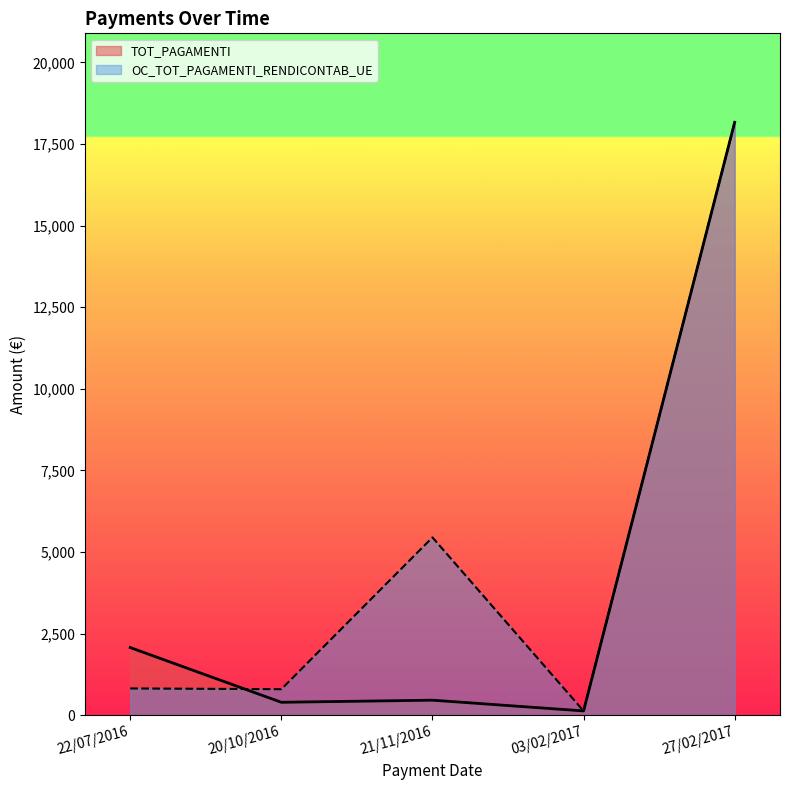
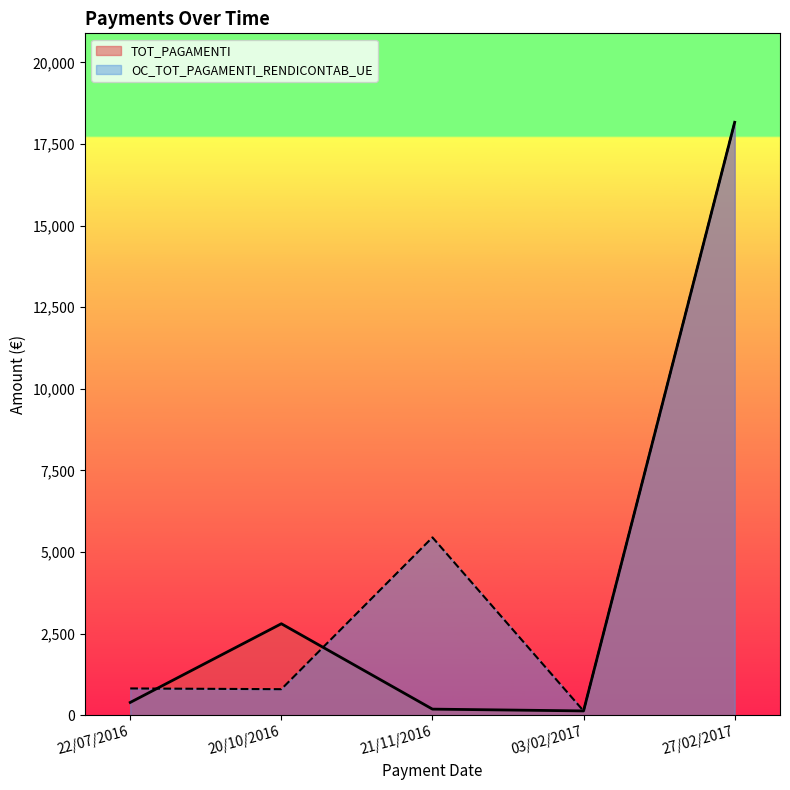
  {
    "TOT_PAGAMENTI": {
-     "22/07/2016": "2,100",
-     "20/10/2016": "400",
-     "21/11/2016": "500"
+     "22/07/2016": "400",
+     "20/10/2016": "2,800",
+     "21/11/2016": "200"
    },
    "OC_TOT_PAGAMENTI_RENDICONTAB_UE": {
      "22/07/2016": "800",
      "20/10/2016": "800",
      "21/11/2016": "5,400"
    }
  }
